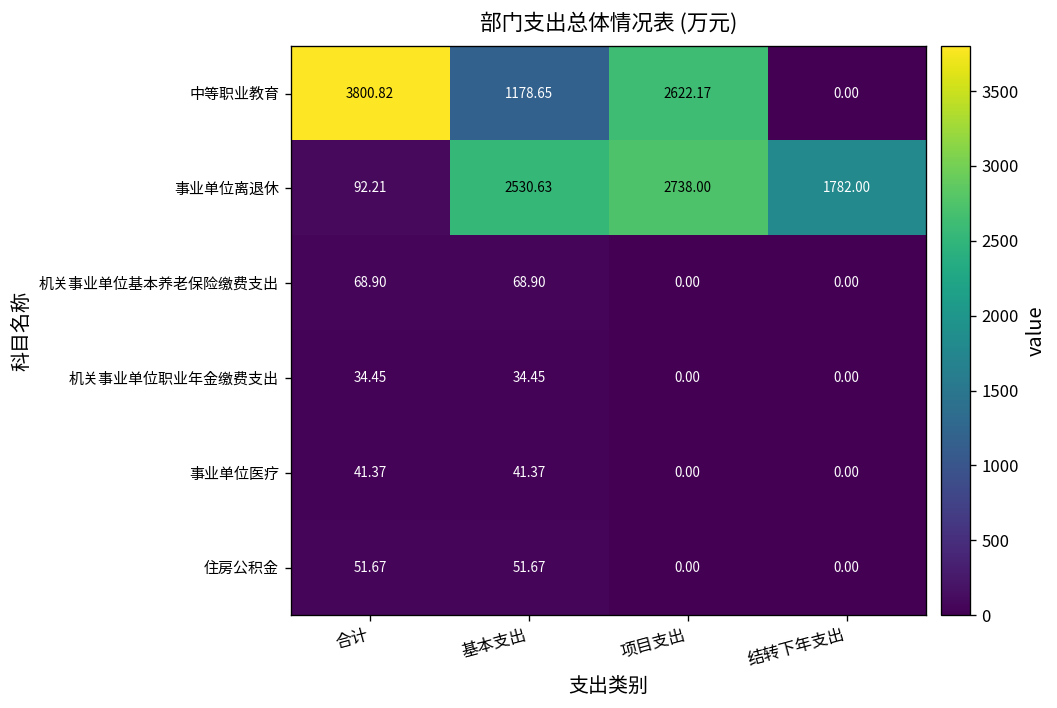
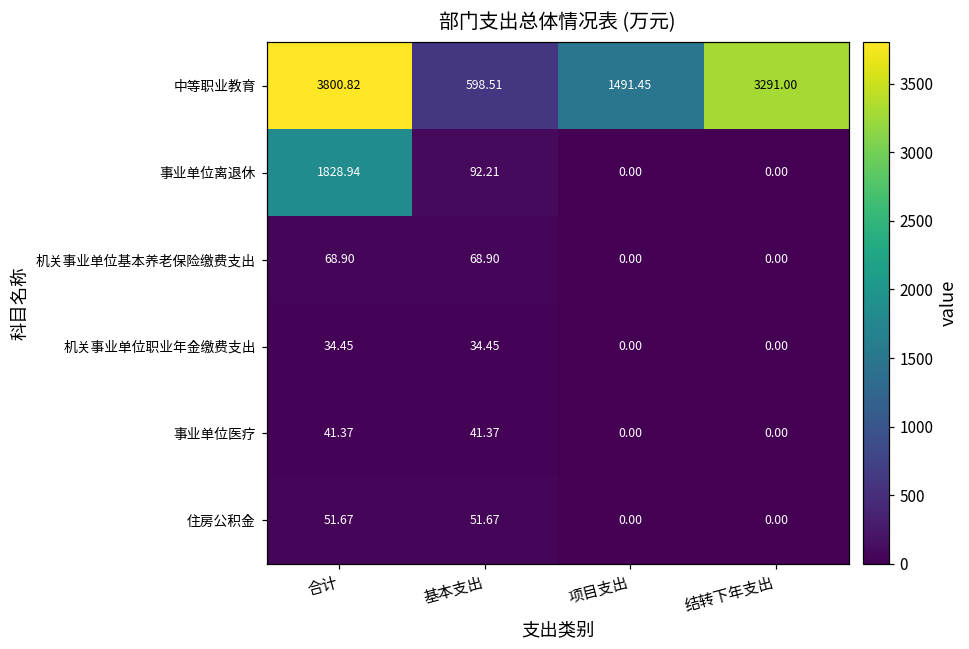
  {
    "中等职业教育": {
      "合计": 3800.82,
-     "基本支出": 1178.65,
-     "项目支出": 2622.17,
-     "结转下年支出": 0.00
+     "基本支出": 598.51,
+     "项目支出": 1491.45,
+     "结转下年支出": 3291.00
    },
    "事业单位离退休": {
-     "合计": 92.21,
-     "基本支出": 2530.63,
-     "项目支出": 2738.00,
-     "结转下年支出": 1782.00
+     "合计": 1828.94,
+     "基本支出": 92.21,
+     "项目支出": 0.00,
+     "结转下年支出": 0.00
    },
    "机关事业单位基本养老保险缴费支出": {
      "合计": 68.90,
      "基本支出": 68.90,
      "项目支出": 0.00,
      "结转下年支出": 0.00
    },
    "机关事业单位职业年金缴费支出": {
      "合计": 34.45,
      "基本支出": 34.45,
      "项目支出": 0.00,
      "结转下年支出": 0.00
    },
    "事业单位医疗": {
      "合计": 41.37,
      "基本支出": 41.37,
      "项目支出": 0.00,
      "结转下年支出": 0.00
    },
    "住房公积金": {
      "合计": 51.67,
      "基本支出": 51.67,
      "项目支出": 0.00,
      "结转下年支出": 0.00
    }
  }
